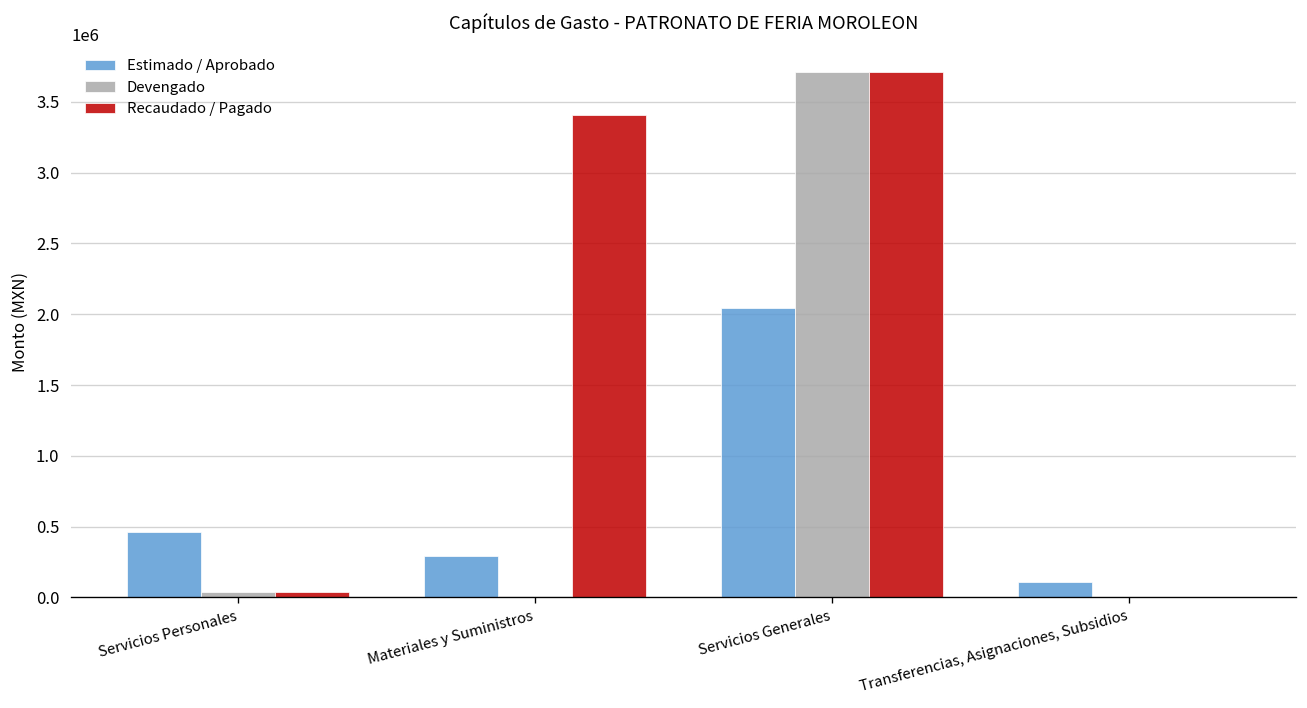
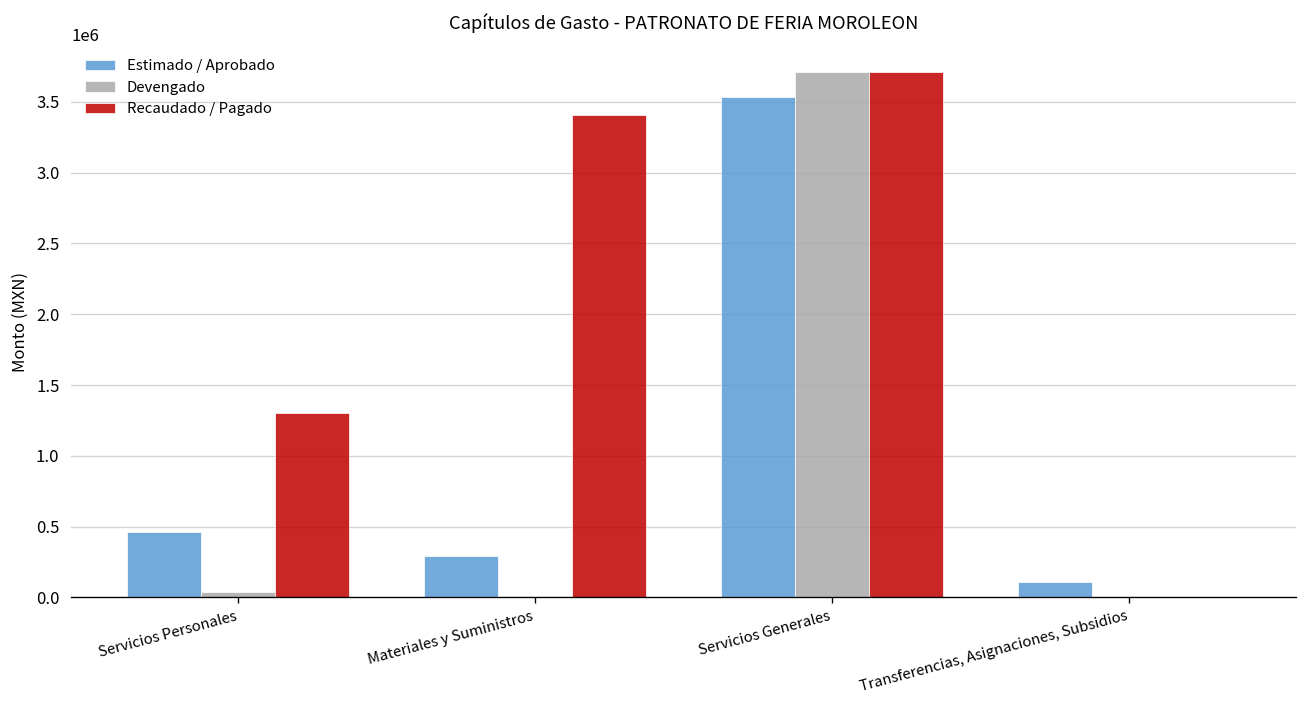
  {
    "Estimado / Aprobado": {
      "Servicios Personales": 460000,
      "Materiales y Suministros": 290000,
-     "Servicios Generales": 2050000,
+     "Servicios Generales": 3530000,
      "Transferencias, Asignaciones, Subsidios": 110000
    },
    "Devengado": {
      "Servicios Personales": 40000,
      "Servicios Generales": 3710000,
      "Transferencias, Asignaciones, Subsidios": 0
    },
    "Recaudado / Pagado": {
-     "Servicios Personales": 40000,
+     "Servicios Personales": 1300000,
      "Materiales y Suministros": 3410000,
      "Servicios Generales": 3710000,
      "Transferencias, Asignaciones, Subsidios": 0
    }
  }
